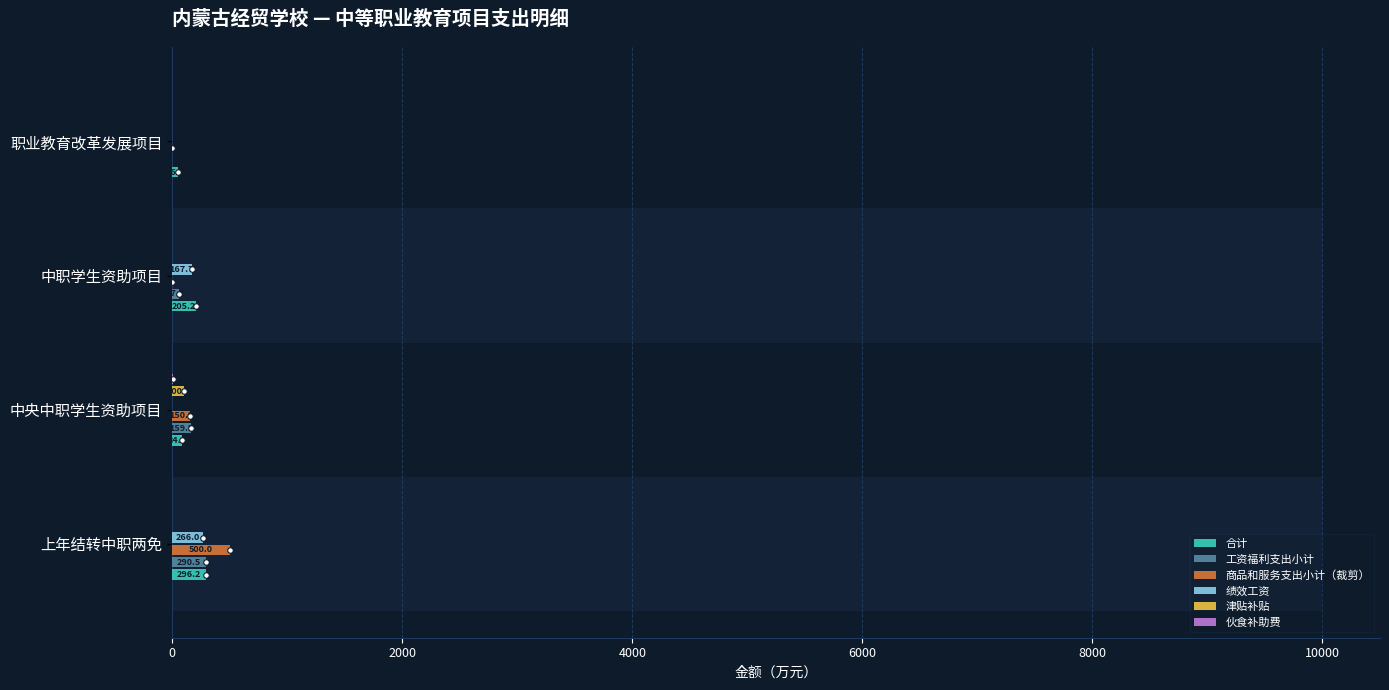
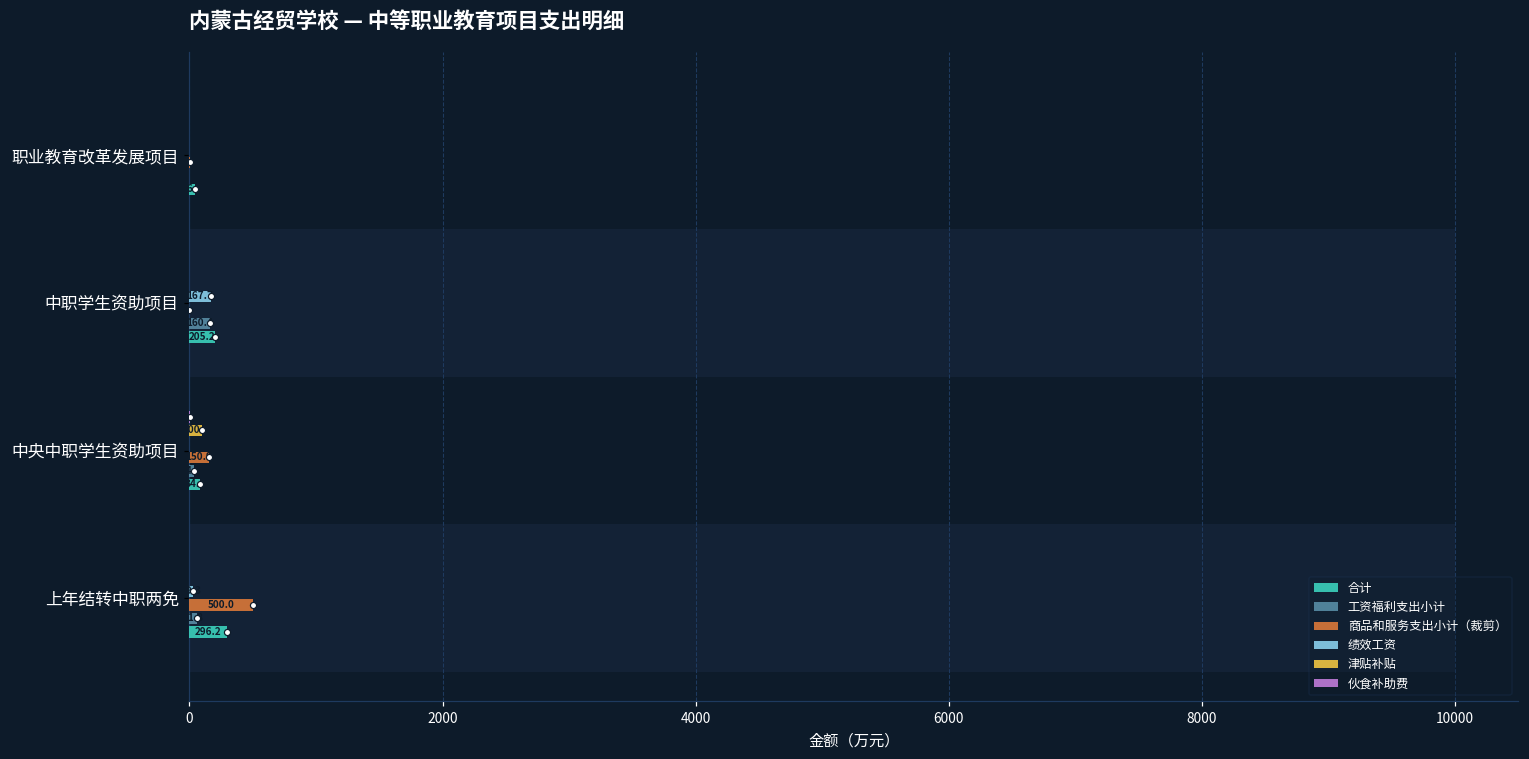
  {
    "工资福利支出小计": {
      "职业教育改革发展项目": 0,
-     "中职学生资助项目": 60,
-     "中央中职学生资助项目": 160,
-     "上年结转中职两免": 290
+     "中职学生资助项目": 160,
+     "中央中职学生资助项目": 30,
+     "上年结转中职两免": 60
    },
    "绩效工资": {
      "职业教育改革发展项目": 0,
      "中央中职学生资助项目": 0,
-     "上年结转中职两免": 270
+     "上年结转中职两免": 30
    },
    "津贴补贴": {
      "职业教育改革发展项目": 0,
      "中职学生资助项目": 0,
      "上年结转中职两免": 0
    },
    "伙食补助费": {
      "职业教育改革发展项目": 0,
      "中职学生资助项目": 0,
      "上年结转中职两免": 0
    }
  }
